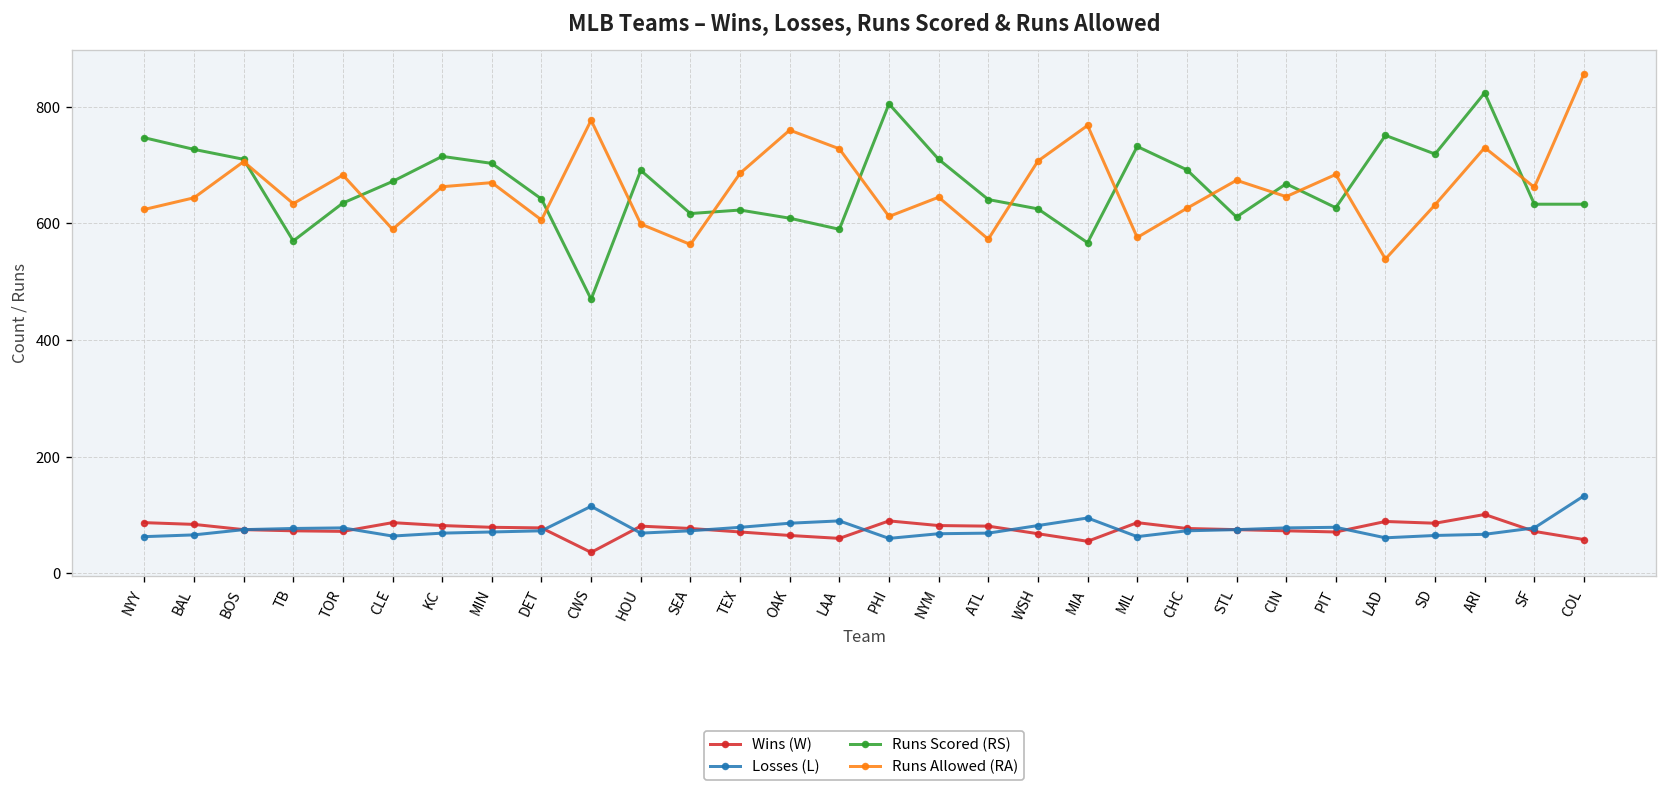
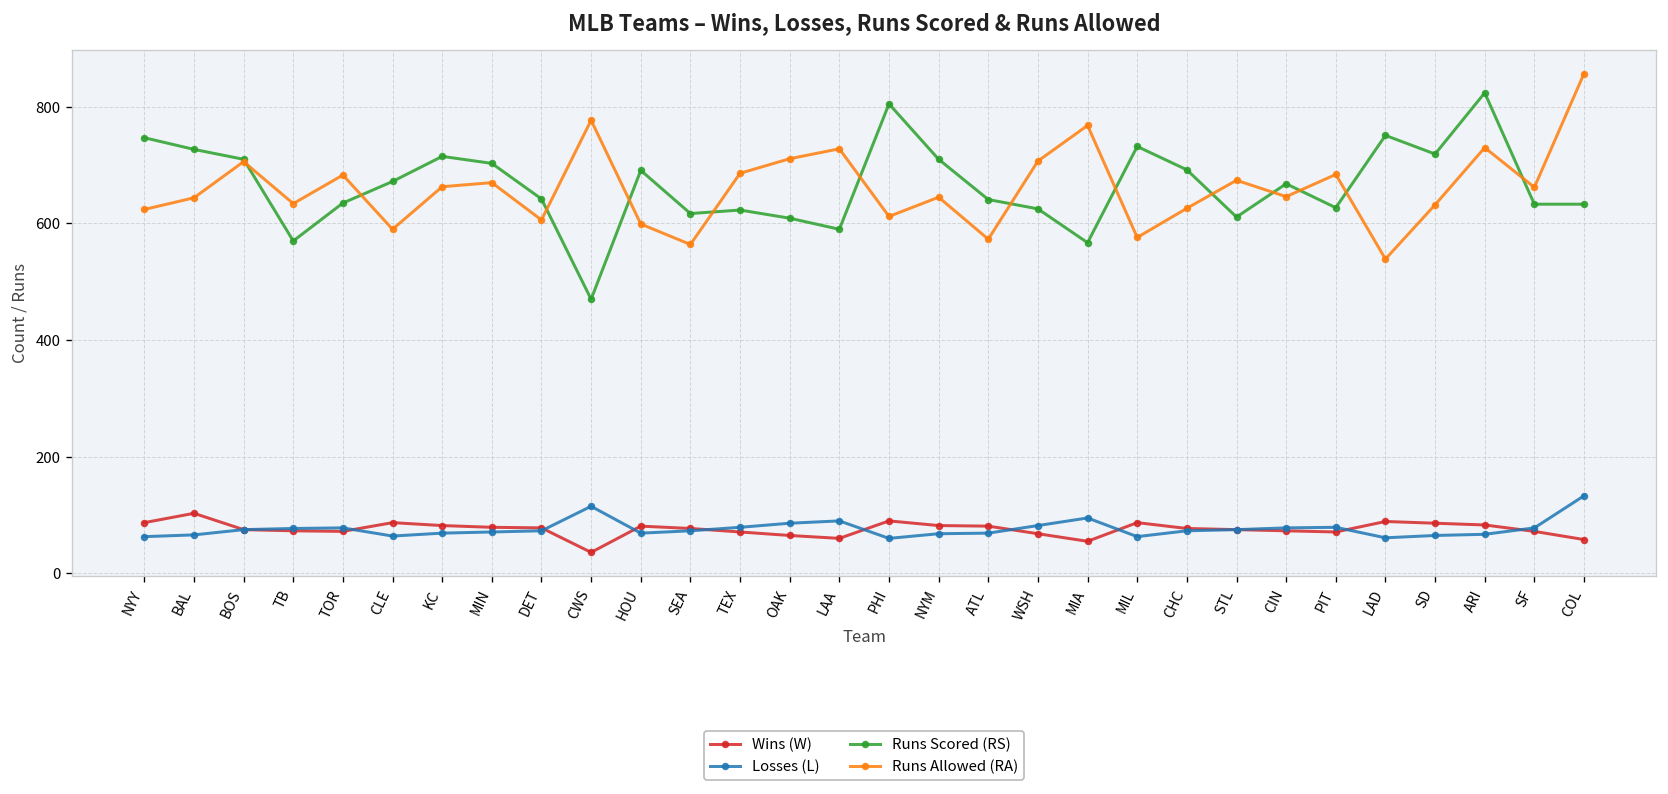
  {
    "Wins (W)": {
      "NYY": 90,
-     "BAL": 80,
+     "BAL": 100,
      "TOR": 70,
      "CLE": 90,
      "KC": 80,
      "MIN": 80,
      "CWS": 40,
      "HOU": 80,
      "TEX": 70,
      "OAK": 70,
      "LAA": 60,
      "PHI": 90,
      "NYM": 80,
      "ATL": 80,
      "WSH": 70,
      "MIA": 60,
      "MIL": 90,
      "PIT": 70,
      "LAD": 90,
      "SD": 90,
-     "ARI": 100,
+     "ARI": 80,
      "SF": 70,
      "COL": 60
    },
    "Losses (L)": {
      "NYY": 60,
      "BAL": 70,
      "TOR": 80,
      "CLE": 60,
      "KC": 70,
      "MIN": 70,
      "CWS": 120,
      "HOU": 70,
      "TEX": 80,
      "OAK": 90,
      "LAA": 90,
      "PHI": 60,
      "NYM": 70,
      "ATL": 70,
      "WSH": 80,
      "MIA": 100,
      "MIL": 60,
      "PIT": 80,
      "LAD": 60,
      "SD": 70,
      "ARI": 70,
      "SF": 80,
      "COL": 130
    },
    "Runs Scored (RS)": {
      "NYY": 750,
      "BAL": 730,
      "TB": 570,
      "TOR": 640,
      "CLE": 670,
      "KC": 720,
      "MIN": 700,
      "DET": 640,
      "CWS": 470,
      "HOU": 690,
      "SEA": 620,
      "TEX": 620,
      "OAK": 610,
      "LAA": 590,
      "PHI": 810,
      "NYM": 710,
      "ATL": 640,
      "WSH": 630,
      "MIA": 570,
      "MIL": 730,
      "CHC": 690,
      "STL": 610,
      "CIN": 670,
      "PIT": 630,
      "LAD": 750,
      "SD": 720,
      "ARI": 820,
      "SF": 630,
      "COL": 630
    },
    "Runs Allowed (RA)": {
      "NYY": 620,
      "BAL": 640,
      "TB": 630,
      "TOR": 680,
      "CLE": 590,
      "KC": 660,
      "MIN": 670,
      "DET": 610,
      "CWS": 780,
      "HOU": 600,
      "SEA": 560,
      "TEX": 690,
-     "OAK": 760,
+     "OAK": 710,
      "LAA": 730,
      "PHI": 610,
      "NYM": 650,
      "ATL": 570,
      "WSH": 710,
      "MIA": 770,
      "MIL": 580,
      "CHC": 630,
      "STL": 670,
      "CIN": 650,
      "PIT": 680,
      "LAD": 540,
      "SD": 630,
      "ARI": 730,
      "SF": 660,
      "COL": 860
    }
  }
